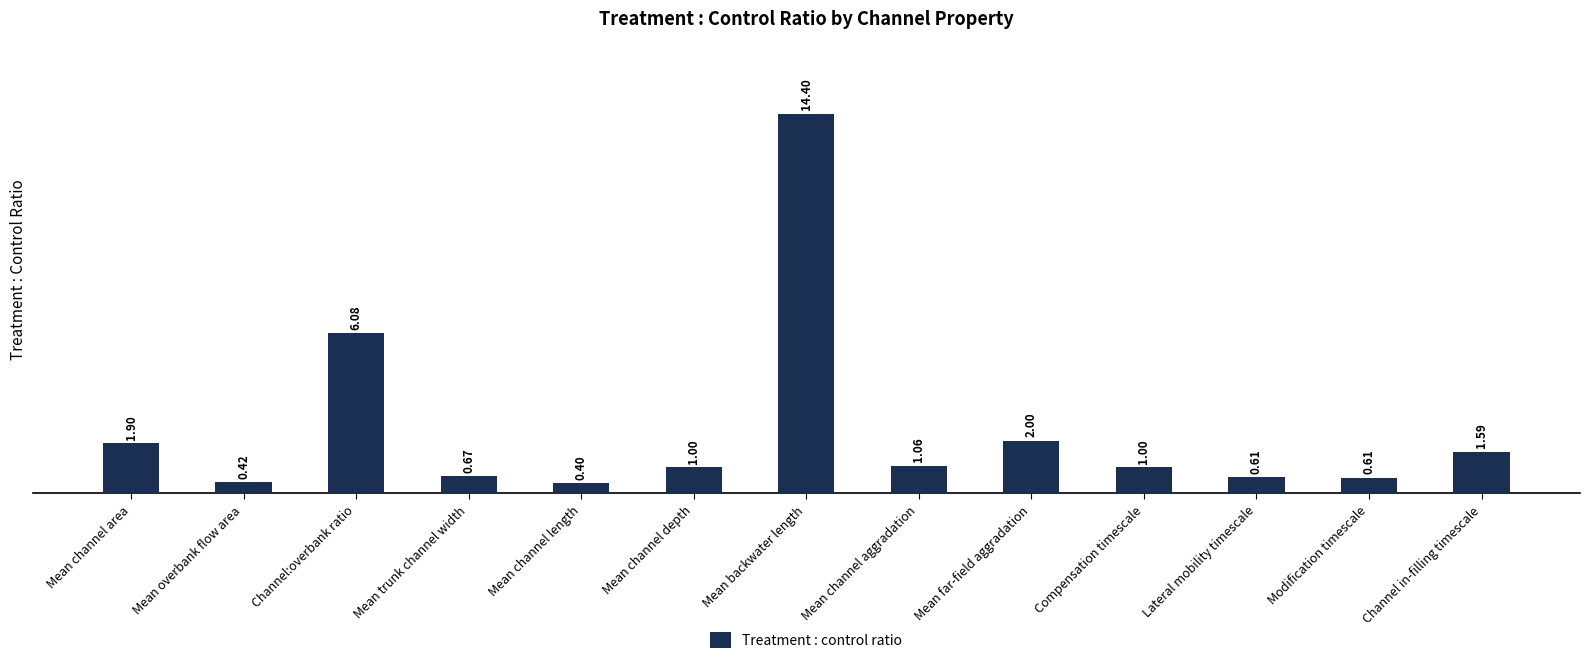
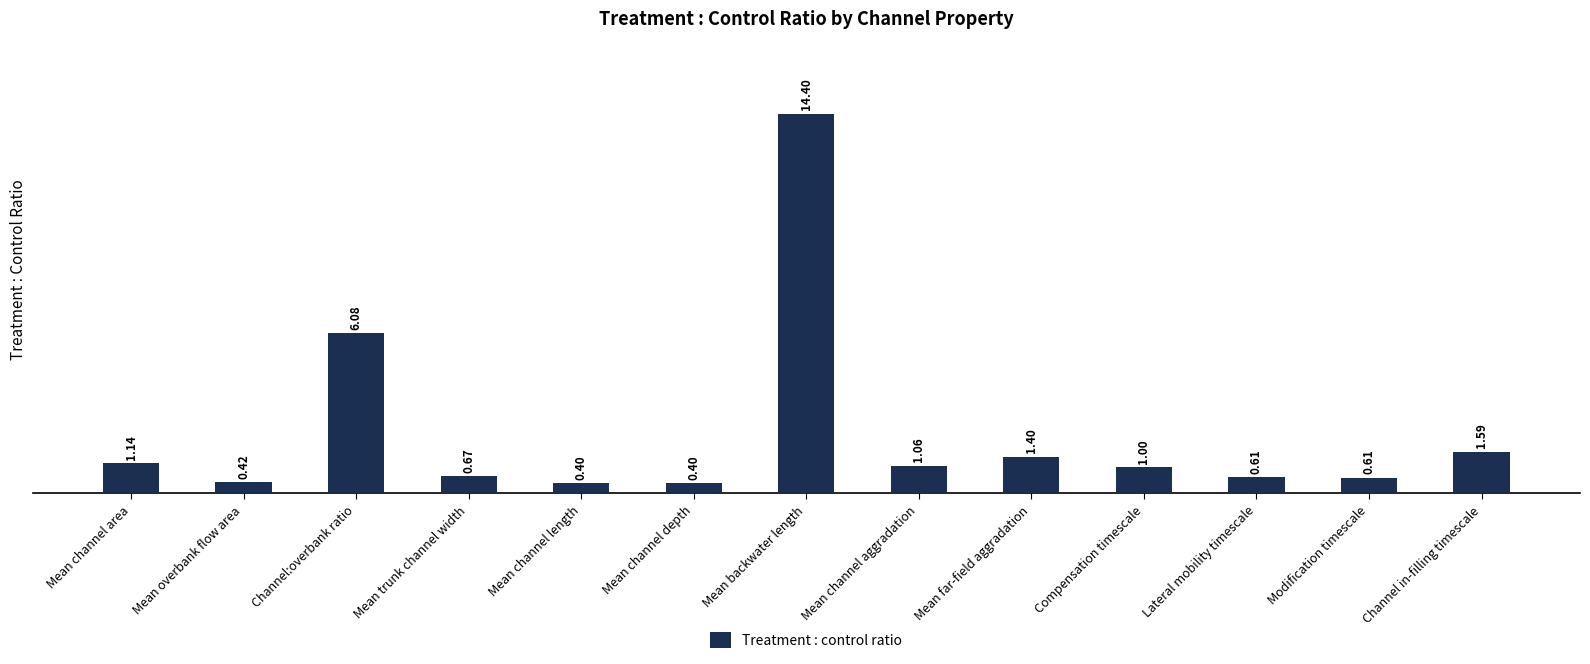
  {
-   "Mean channel area": 1.90,
+   "Mean channel area": 1.14,
    "Mean overbank flow area": 0.42,
    "Channel:overbank ratio": 6.08,
    "Mean trunk channel width": 0.67,
    "Mean channel length": 0.40,
-   "Mean channel depth": 1.00,
+   "Mean channel depth": 0.40,
    "Mean backwater length": 14.40,
    "Mean channel aggradation": 1.06,
-   "Mean far-field aggradation": 2.00,
+   "Mean far-field aggradation": 1.40,
    "Compensation timescale": 1.00,
    "Lateral mobility timescale": 0.61,
    "Modification timescale": 0.61,
    "Channel in-filling timescale": 1.59
  }
